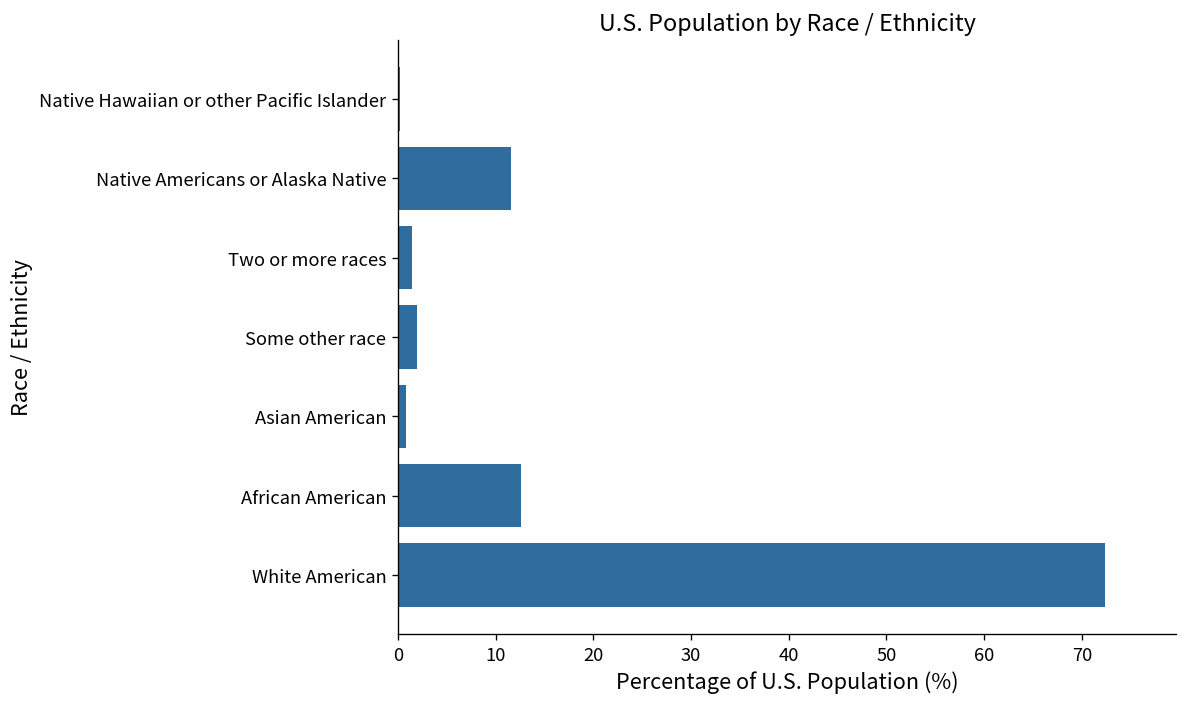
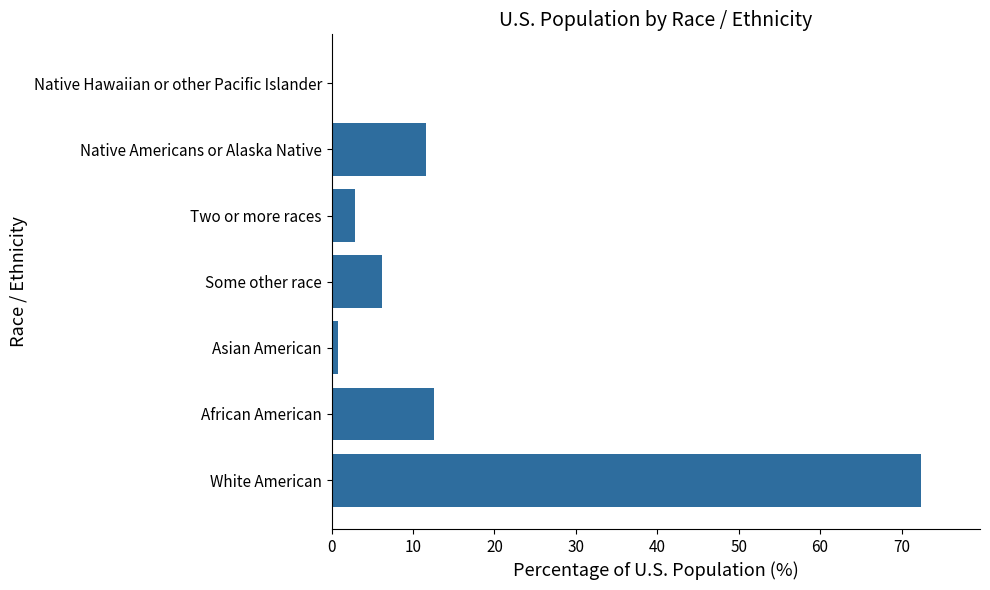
  {
    "Native Americans or Alaska Native": 12,
-   "Two or more races": 1,
-   "Some other race": 2,
+   "Two or more races": 3,
+   "Some other race": 6,
    "Asian American": 1,
    "African American": 13,
    "White American": 72
  }
